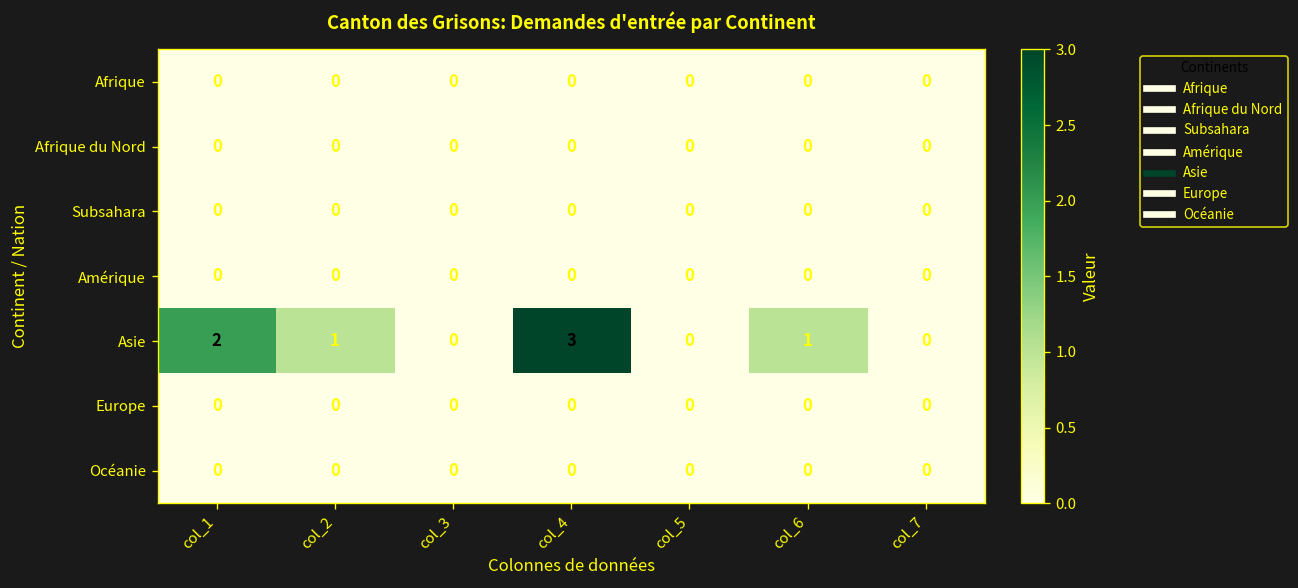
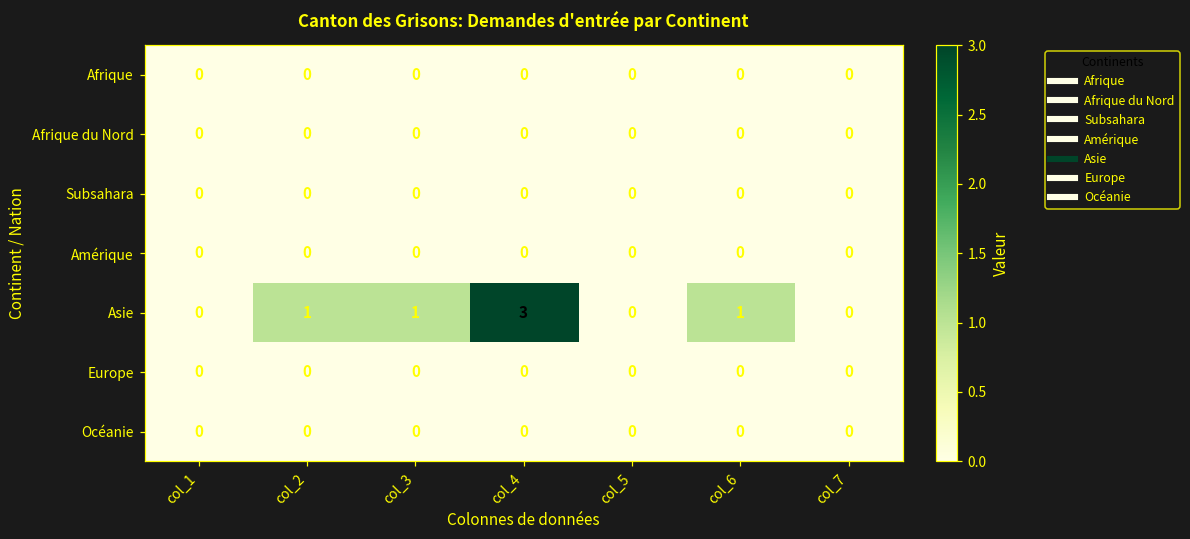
  {
    "Afrique": {
      "col_1": 0,
      "col_2": 0,
      "col_3": 0,
      "col_4": 0,
      "col_5": 0,
      "col_6": 0,
      "col_7": 0
    },
    "Afrique du Nord": {
      "col_1": 0,
      "col_2": 0,
      "col_3": 0,
      "col_4": 0,
      "col_5": 0,
      "col_6": 0,
      "col_7": 0
    },
    "Subsahara": {
      "col_1": 0,
      "col_2": 0,
      "col_3": 0,
      "col_4": 0,
      "col_5": 0,
      "col_6": 0,
      "col_7": 0
    },
    "Amérique": {
      "col_1": 0,
      "col_2": 0,
      "col_3": 0,
      "col_4": 0,
      "col_5": 0,
      "col_6": 0,
      "col_7": 0
    },
    "Asie": {
-     "col_1": 2,
+     "col_1": 0,
      "col_2": 1,
-     "col_3": 0,
+     "col_3": 1,
      "col_4": 3,
      "col_5": 0,
      "col_6": 1,
      "col_7": 0
    },
    "Europe": {
      "col_1": 0,
      "col_2": 0,
      "col_3": 0,
      "col_4": 0,
      "col_5": 0,
      "col_6": 0,
      "col_7": 0
    },
    "Océanie": {
      "col_1": 0,
      "col_2": 0,
      "col_3": 0,
      "col_4": 0,
      "col_5": 0,
      "col_6": 0,
      "col_7": 0
    }
  }
